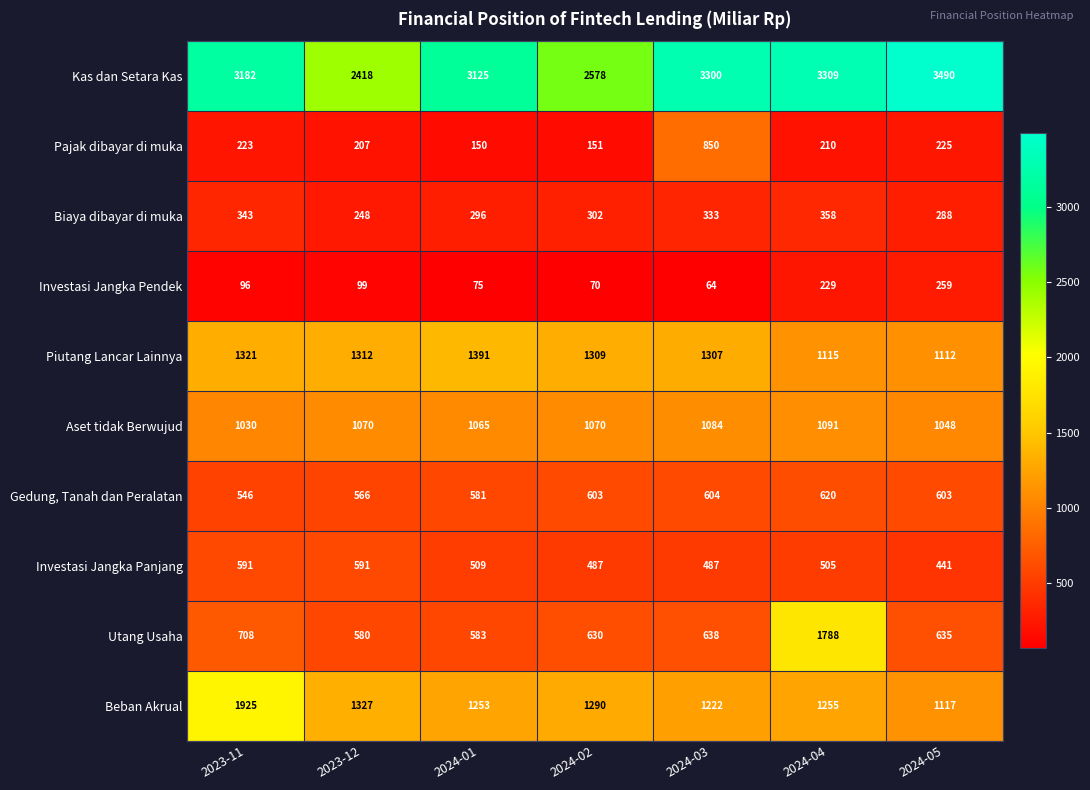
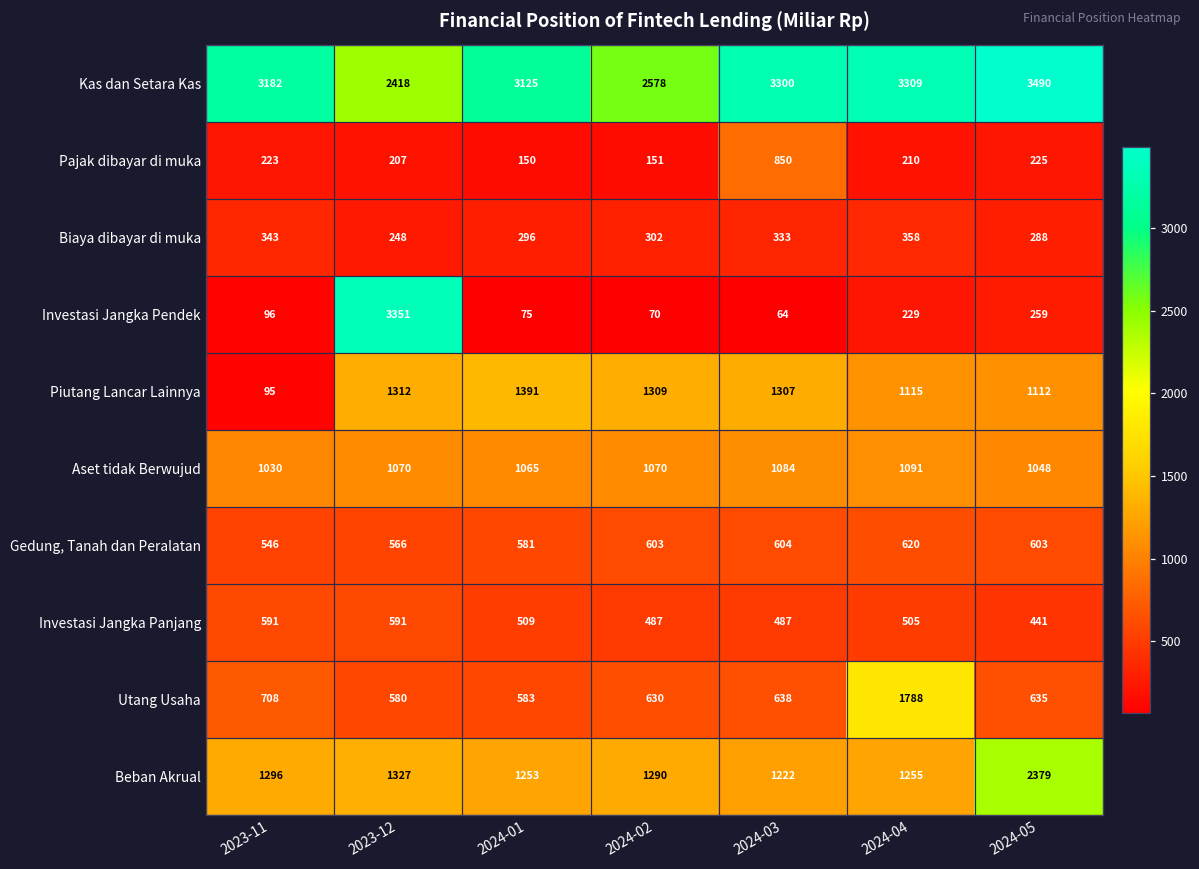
  {
    "Kas dan Setara Kas": {
      "2023-11": 3182,
      "2023-12": 2418,
      "2024-01": 3125,
      "2024-02": 2578,
      "2024-03": 3300,
      "2024-04": 3309,
      "2024-05": 3490
    },
    "Pajak dibayar di muka": {
      "2023-11": 223,
      "2023-12": 207,
      "2024-01": 150,
      "2024-02": 151,
      "2024-03": 850,
      "2024-04": 210,
      "2024-05": 225
    },
    "Biaya dibayar di muka": {
      "2023-11": 343,
      "2023-12": 248,
      "2024-01": 296,
      "2024-02": 302,
      "2024-03": 333,
      "2024-04": 358,
      "2024-05": 288
    },
    "Investasi Jangka Pendek": {
      "2023-11": 96,
-     "2023-12": 99,
+     "2023-12": 3351,
      "2024-01": 75,
      "2024-02": 70,
      "2024-03": 64,
      "2024-04": 229,
      "2024-05": 259
    },
    "Piutang Lancar Lainnya": {
-     "2023-11": 1321,
+     "2023-11": 95,
      "2023-12": 1312,
      "2024-01": 1391,
      "2024-02": 1309,
      "2024-03": 1307,
      "2024-04": 1115,
      "2024-05": 1112
    },
    "Aset tidak Berwujud": {
      "2023-11": 1030,
      "2023-12": 1070,
      "2024-01": 1065,
      "2024-02": 1070,
      "2024-03": 1084,
      "2024-04": 1091,
      "2024-05": 1048
    },
    "Gedung, Tanah dan Peralatan": {
      "2023-11": 546,
      "2023-12": 566,
      "2024-01": 581,
      "2024-02": 603,
      "2024-03": 604,
      "2024-04": 620,
      "2024-05": 603
    },
    "Investasi Jangka Panjang": {
      "2023-11": 591,
      "2023-12": 591,
      "2024-01": 509,
      "2024-02": 487,
      "2024-03": 487,
      "2024-04": 505,
      "2024-05": 441
    },
    "Utang Usaha": {
      "2023-11": 708,
      "2023-12": 580,
      "2024-01": 583,
      "2024-02": 630,
      "2024-03": 638,
      "2024-04": 1788,
      "2024-05": 635
    },
    "Beban Akrual": {
-     "2023-11": 1925,
+     "2023-11": 1296,
      "2023-12": 1327,
      "2024-01": 1253,
      "2024-02": 1290,
      "2024-03": 1222,
      "2024-04": 1255,
-     "2024-05": 1117
+     "2024-05": 2379
    }
  }
